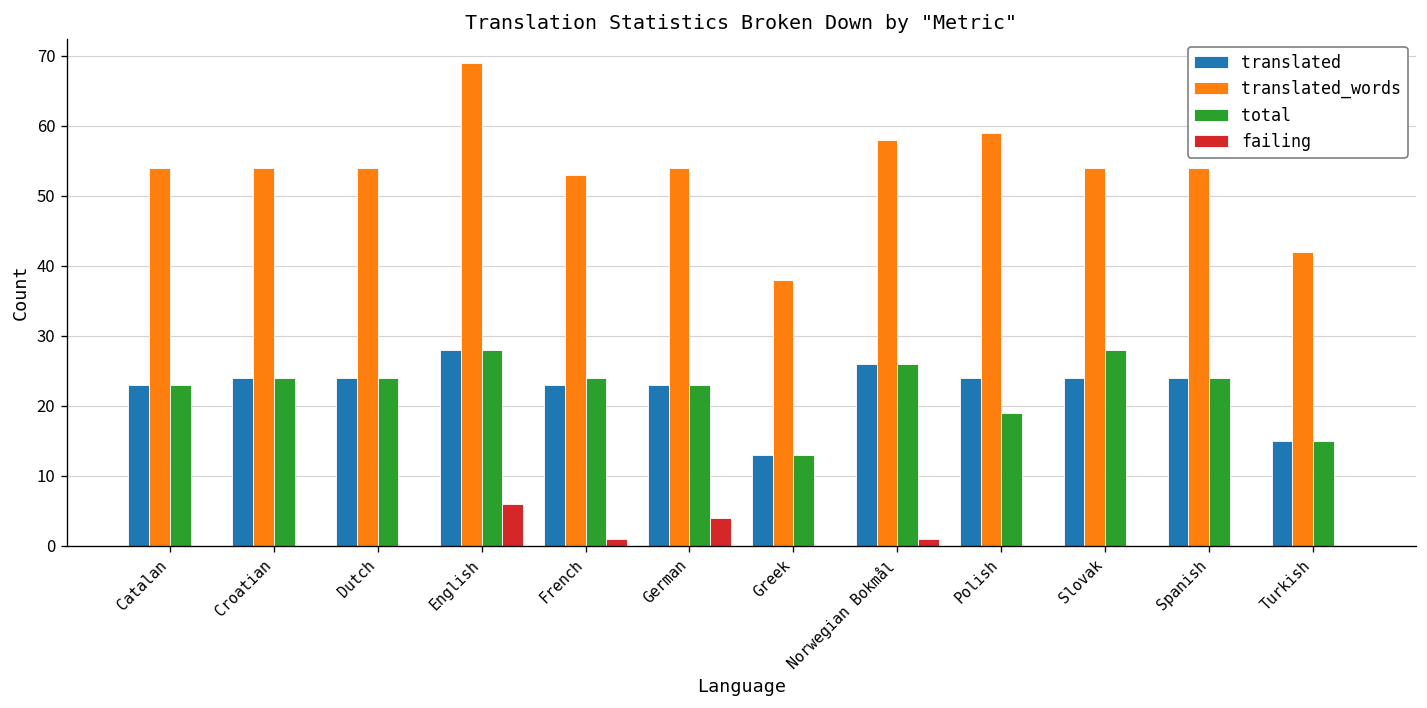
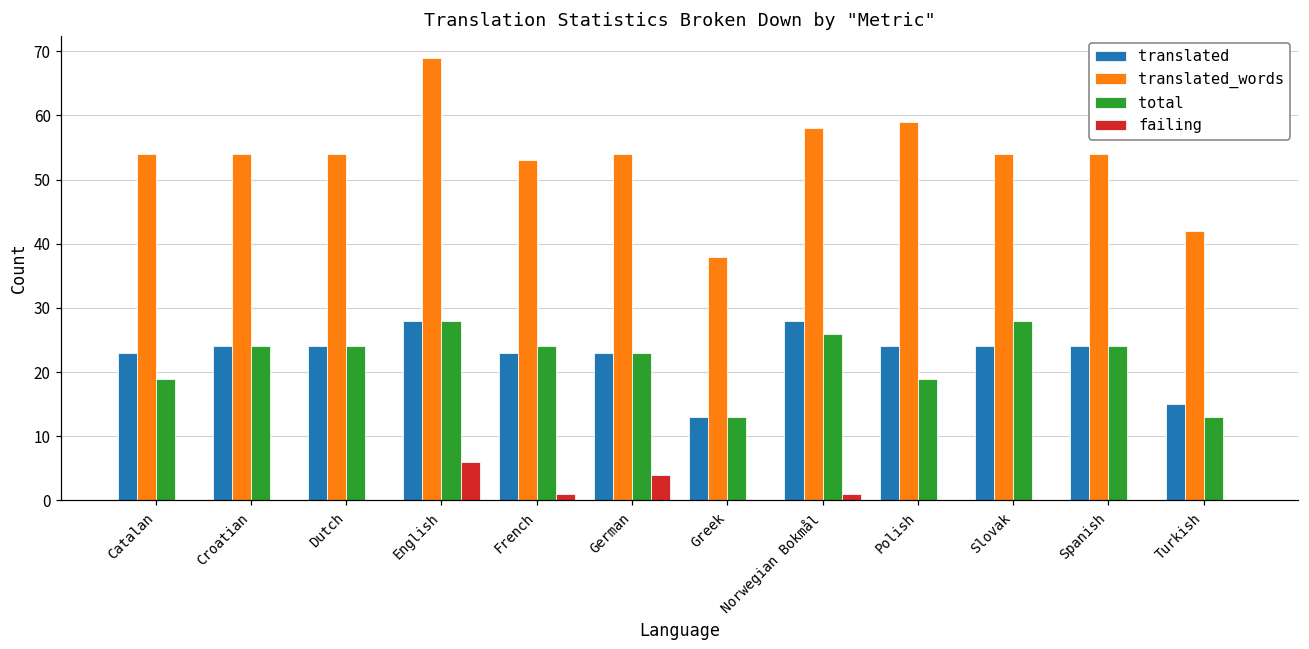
  {
    "translated": {
      "Catalan": 23,
      "Croatian": 24,
      "Dutch": 24,
      "English": 28,
      "French": 23,
      "German": 23,
      "Greek": 13,
-     "Norwegian Bokmål": 26,
+     "Norwegian Bokmål": 28,
      "Polish": 24,
      "Slovak": 24,
      "Spanish": 24,
      "Turkish": 15
    },
    "translated_words": {
      "Catalan": 54,
      "Croatian": 54,
      "Dutch": 54,
      "English": 69,
      "French": 53,
      "German": 54,
      "Greek": 38,
      "Norwegian Bokmål": 58,
      "Polish": 59,
      "Slovak": 54,
      "Spanish": 54,
      "Turkish": 42
    },
    "total": {
-     "Catalan": 23,
+     "Catalan": 19,
      "Croatian": 24,
      "Dutch": 24,
      "English": 28,
      "French": 24,
      "German": 23,
      "Greek": 13,
      "Norwegian Bokmål": 26,
      "Polish": 19,
      "Slovak": 28,
      "Spanish": 24,
-     "Turkish": 15
+     "Turkish": 13
    },
    "failing": {
      "Catalan": 0,
      "Croatian": 0,
      "Dutch": 0,
      "English": 6,
      "French": 1,
      "German": 4,
      "Greek": 0,
      "Norwegian Bokmål": 1,
      "Polish": 0,
      "Slovak": 0,
      "Spanish": 0,
      "Turkish": 0
    }
  }
